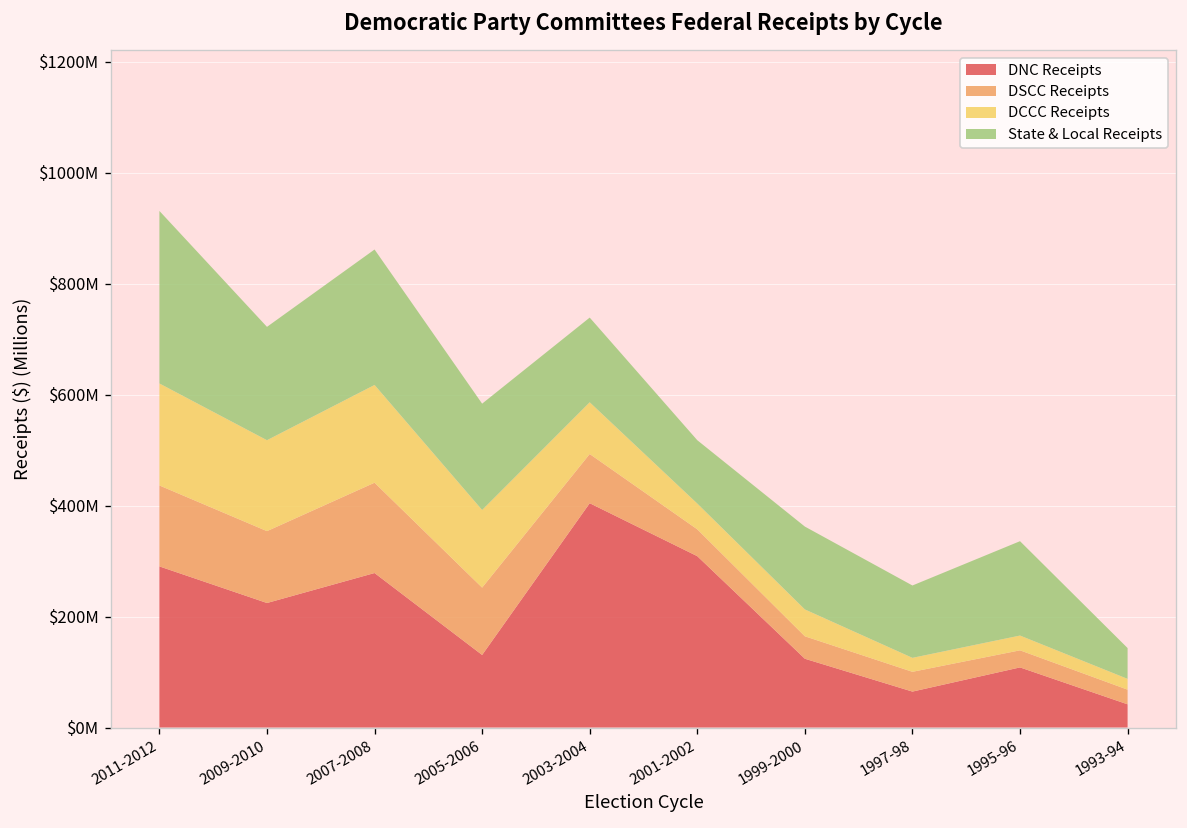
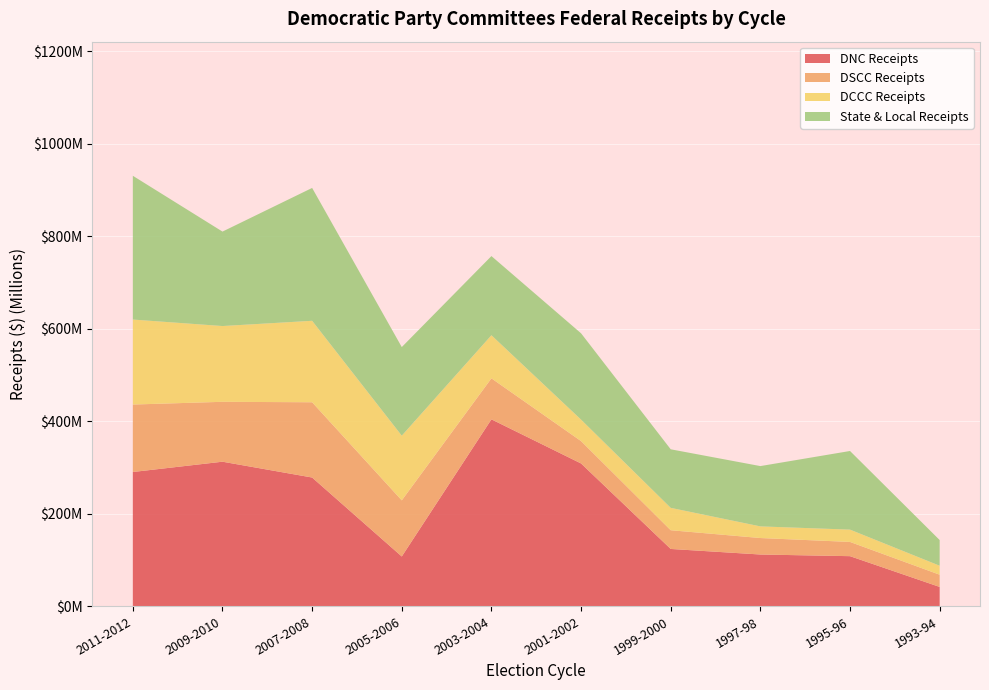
  {
    "DNC Receipts": {
      "2011-2012": "$290000000",
-     "2009-2010": "$220000000",
+     "2009-2010": "$310000000",
      "2007-2008": "$280000000",
-     "2005-2006": "$130000000",
+     "2005-2006": "$110000000",
      "2003-2004": "$400000000",
      "2001-2002": "$310000000",
      "1999-2000": "$120000000",
-     "1997-98": "$60000000",
+     "1997-98": "$110000000",
      "1995-96": "$110000000",
      "1993-94": "$40000000"
    },
    "State & Local Receipts": {
      "2011-2012": "$310000000",
      "2009-2010": "$200000000",
-     "2007-2008": "$240000000",
+     "2007-2008": "$290000000",
      "2005-2006": "$190000000",
-     "2003-2004": "$150000000",
-     "2001-2002": "$110000000",
-     "1999-2000": "$150000000",
+     "2003-2004": "$170000000",
+     "2001-2002": "$190000000",
+     "1999-2000": "$130000000",
      "1997-98": "$130000000",
      "1995-96": "$170000000",
      "1993-94": "$60000000"
    }
  }
